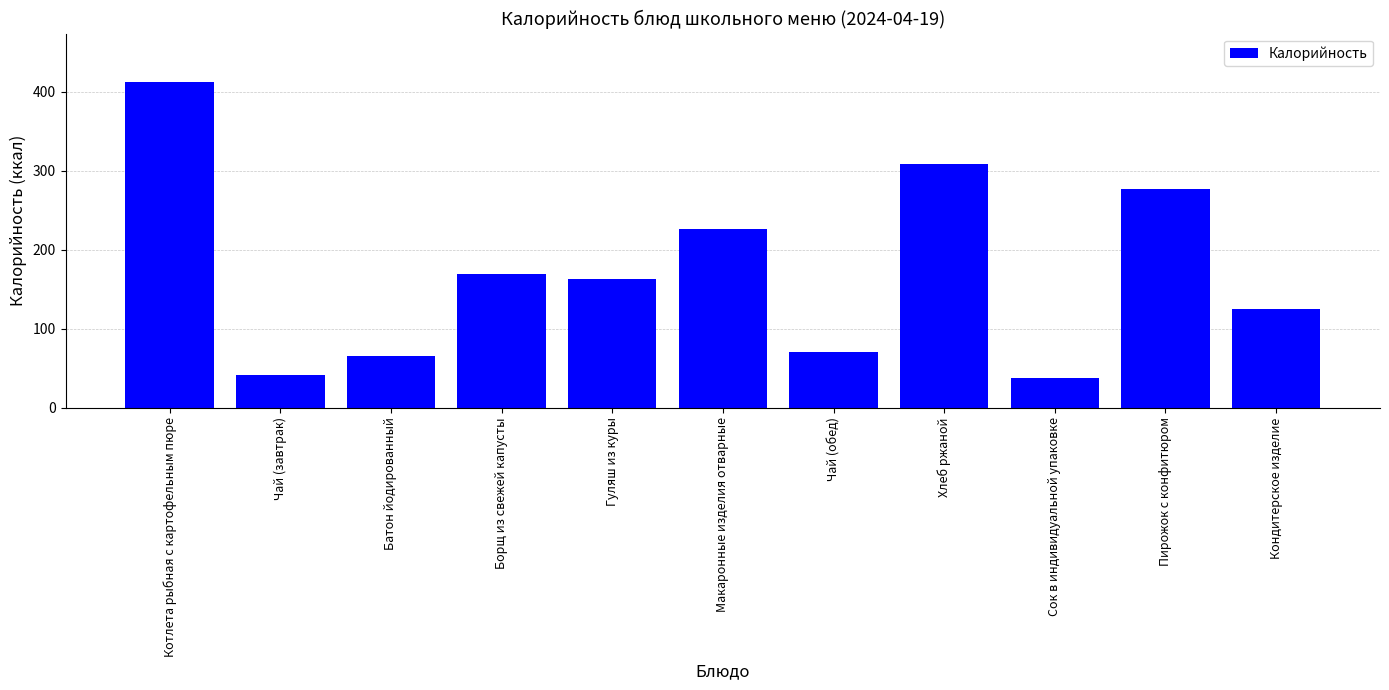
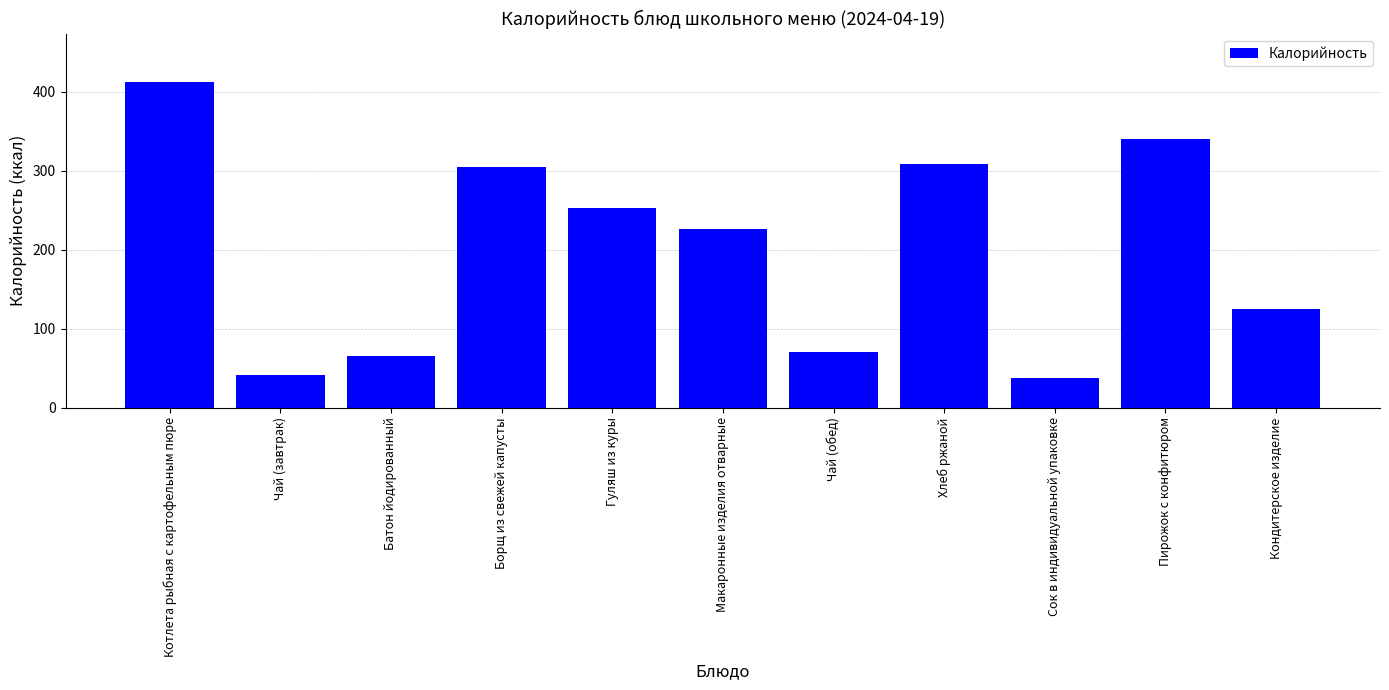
  {
    "Котлета рыбная с картофельным пюре": 410,
    "Чай (завтрак)": 40,
    "Батон йодированный": 70,
-   "Борщ из свежей капусты": 170,
-   "Гуляш из куры": 160,
+   "Борщ из свежей капусты": 310,
+   "Гуляш из куры": 250,
    "Макаронные изделия отварные": 230,
    "Чай (обед)": 70,
    "Хлеб ржаной": 310,
    "Сок в индивидуальной упаковке": 40,
-   "Пирожок с конфитюром": 280,
+   "Пирожок с конфитюром": 340,
    "Кондитерское изделие": 130
  }
